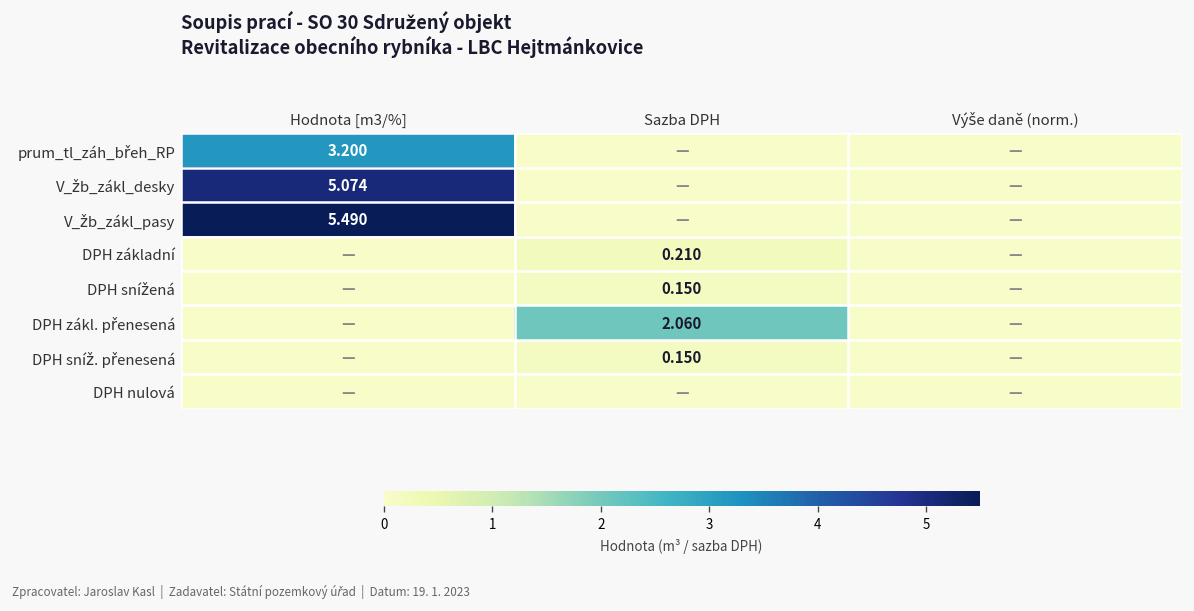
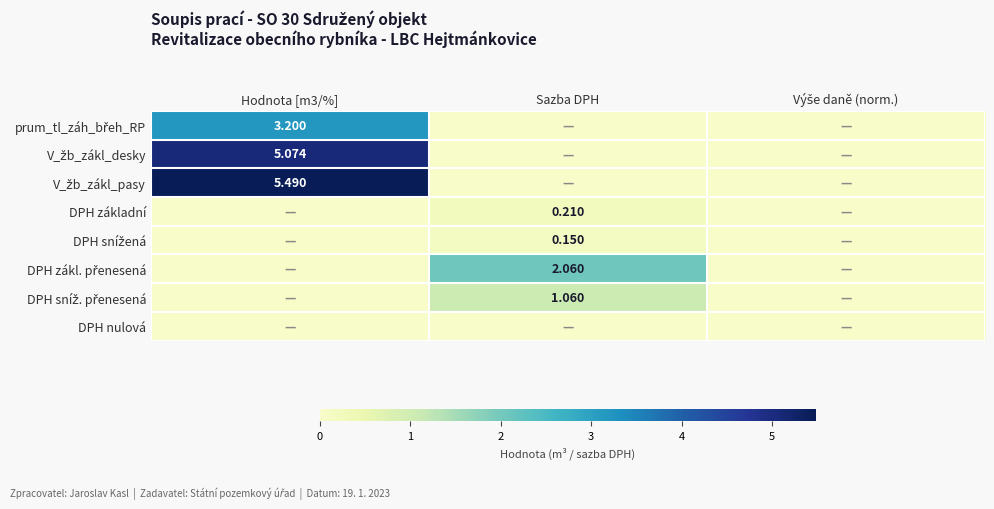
  {
    "prum_tl_záh_břeh_RP": {
      "Hodnota [m3/%]": 3.200
    },
    "V_žb_zákl_desky": {
      "Hodnota [m3/%]": 5.074
    },
    "V_žb_zákl_pasy": {
      "Hodnota [m3/%]": 5.490
    },
    "DPH základní": {
      "Sazba DPH": 0.210
    },
    "DPH snížená": {
      "Sazba DPH": 0.150
    },
    "DPH zákl. přenesená": {
      "Sazba DPH": 2.060
    },
    "DPH sníž. přenesená": {
-     "Sazba DPH": 0.150
+     "Sazba DPH": 1.060
    }
  }
